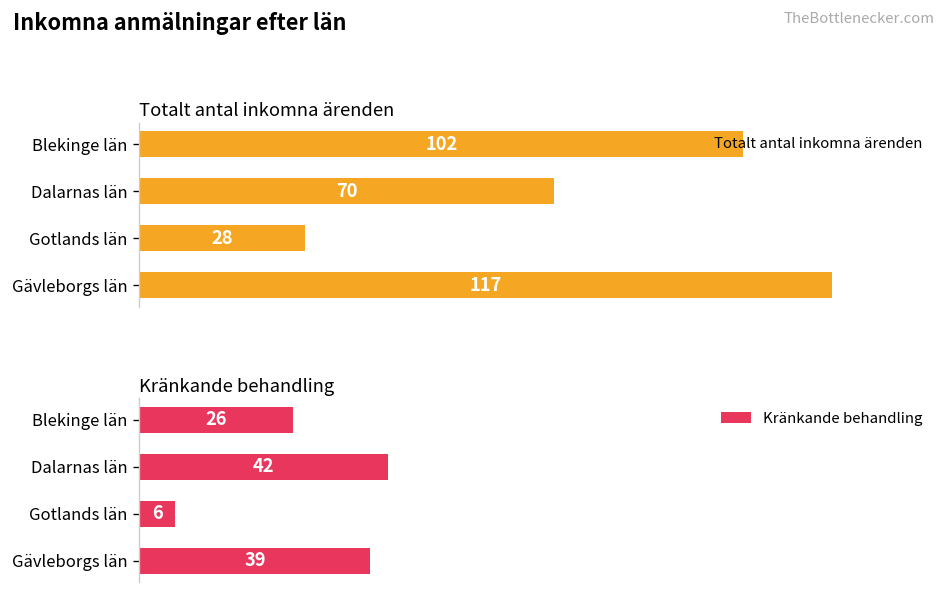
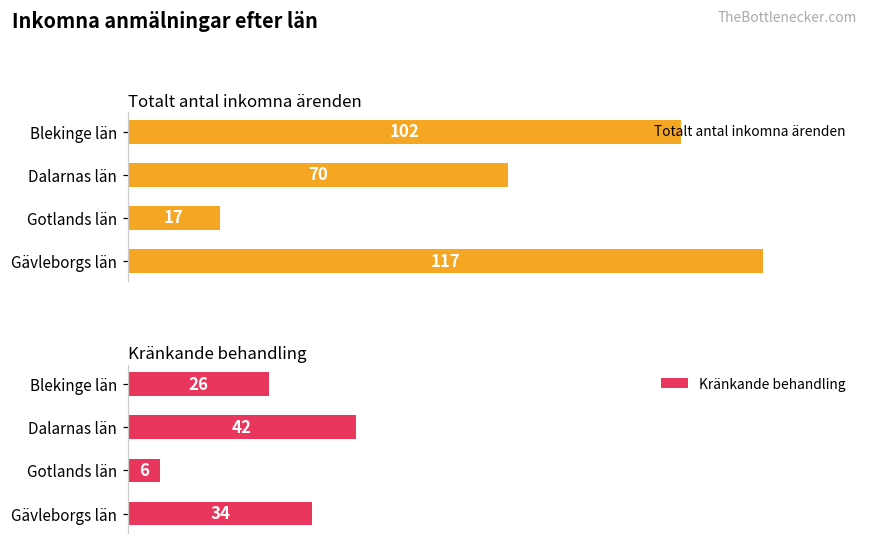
  {
    "Totalt antal inkomna ärenden": {
      "Blekinge län": 102,
      "Dalarnas län": 70,
-     "Gotlands län": 28,
+     "Gotlands län": 17,
      "Gävleborgs län": 117
    },
    "Kränkande behandling": {
      "Blekinge län": 26,
      "Dalarnas län": 42,
      "Gotlands län": 6,
-     "Gävleborgs län": 39
+     "Gävleborgs län": 34
    }
  }
